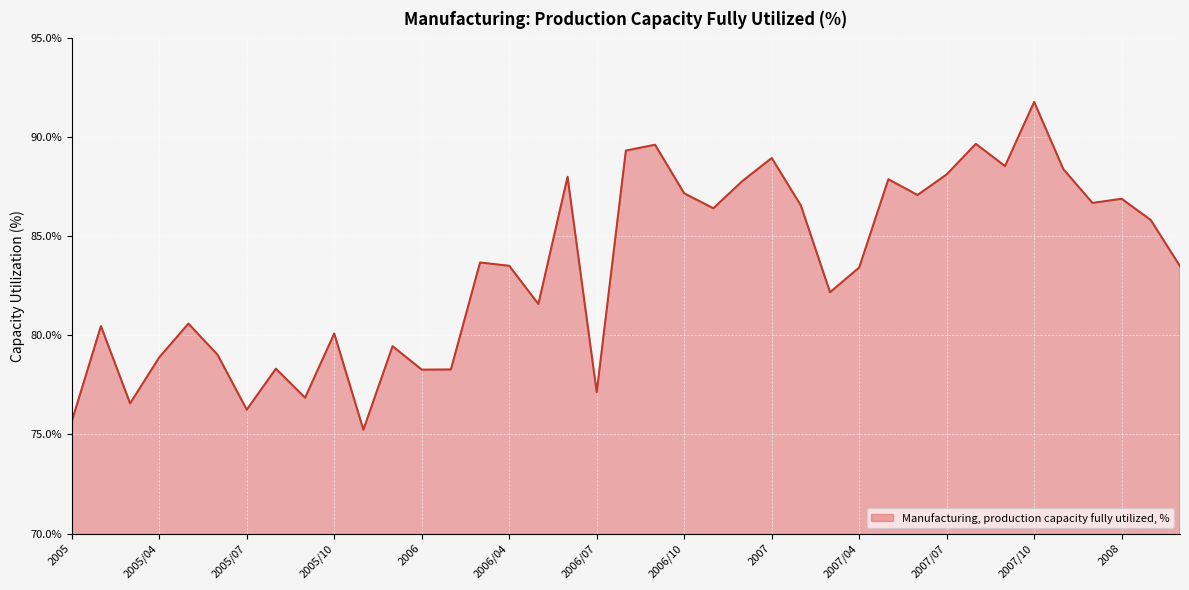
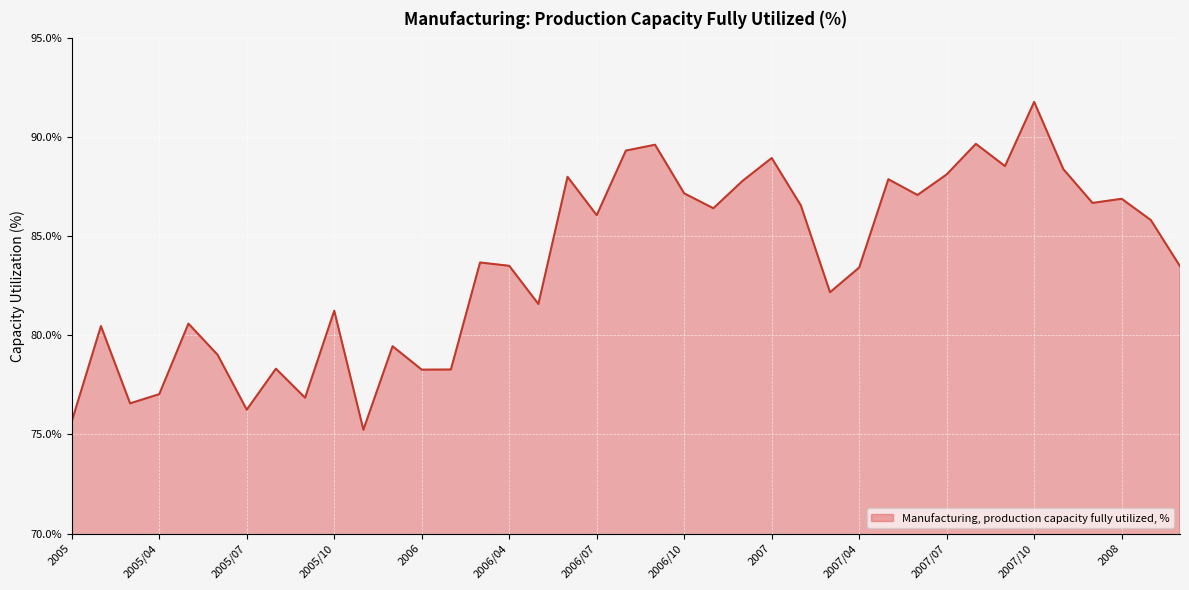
  {
    "2005": "75.7%",
-   "2005/04": "78.9%",
+   "2005/04": "77.0%",
    "2005/07": "76.3%",
-   "2005/10": "80.1%",
+   "2005/10": "81.2%",
    "2006": "78.3%",
    "2006/04": "83.5%",
-   "2006/07": "77.1%",
+   "2006/07": "86.1%",
    "2006/10": "87.2%",
    "2007": "89.0%",
    "2007/04": "83.4%",
    "2007/07": "88.1%",
    "2007/10": "91.8%",
    "2008": "86.9%"
  }
